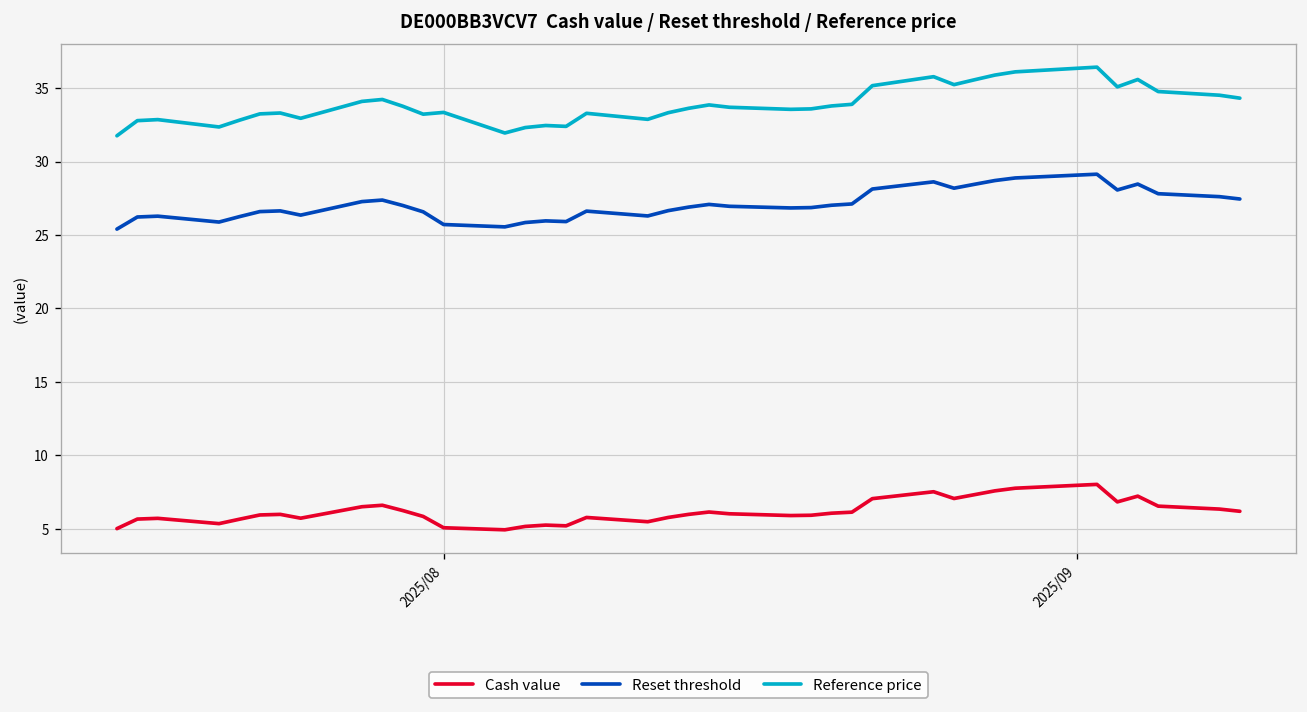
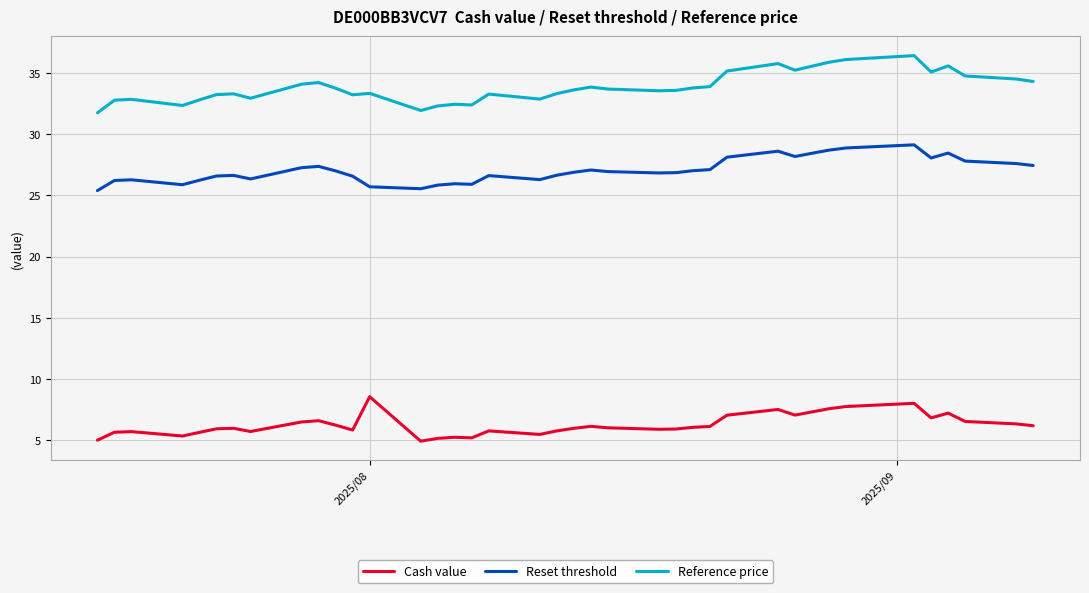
  {
    "Cash value": {
-     "2025/08": 5.1
+     "2025/08": 8.6
    },
    "Reset threshold": {
      "2025/08": 25.7
    },
    "Reference price": {
      "2025/08": 33.3
    }
  }
